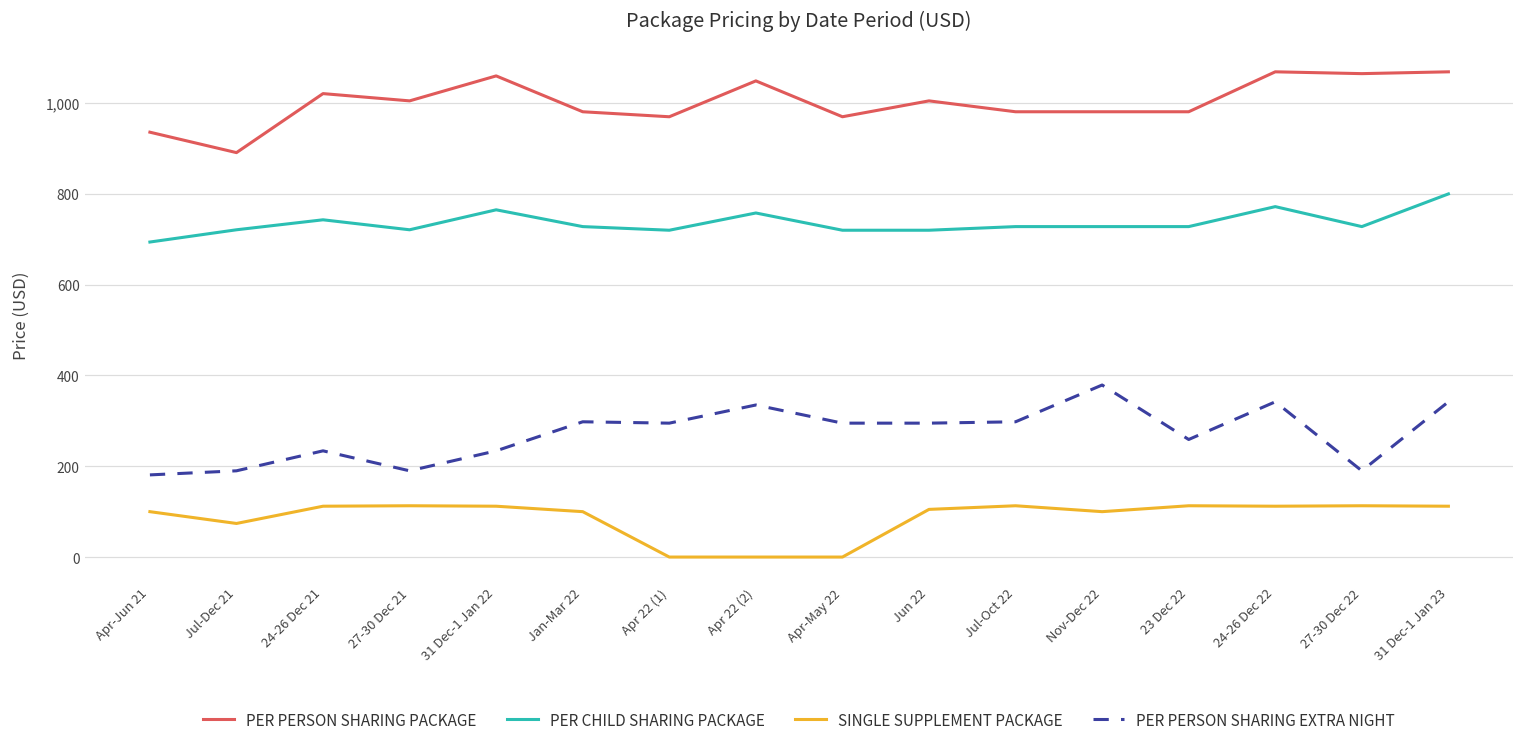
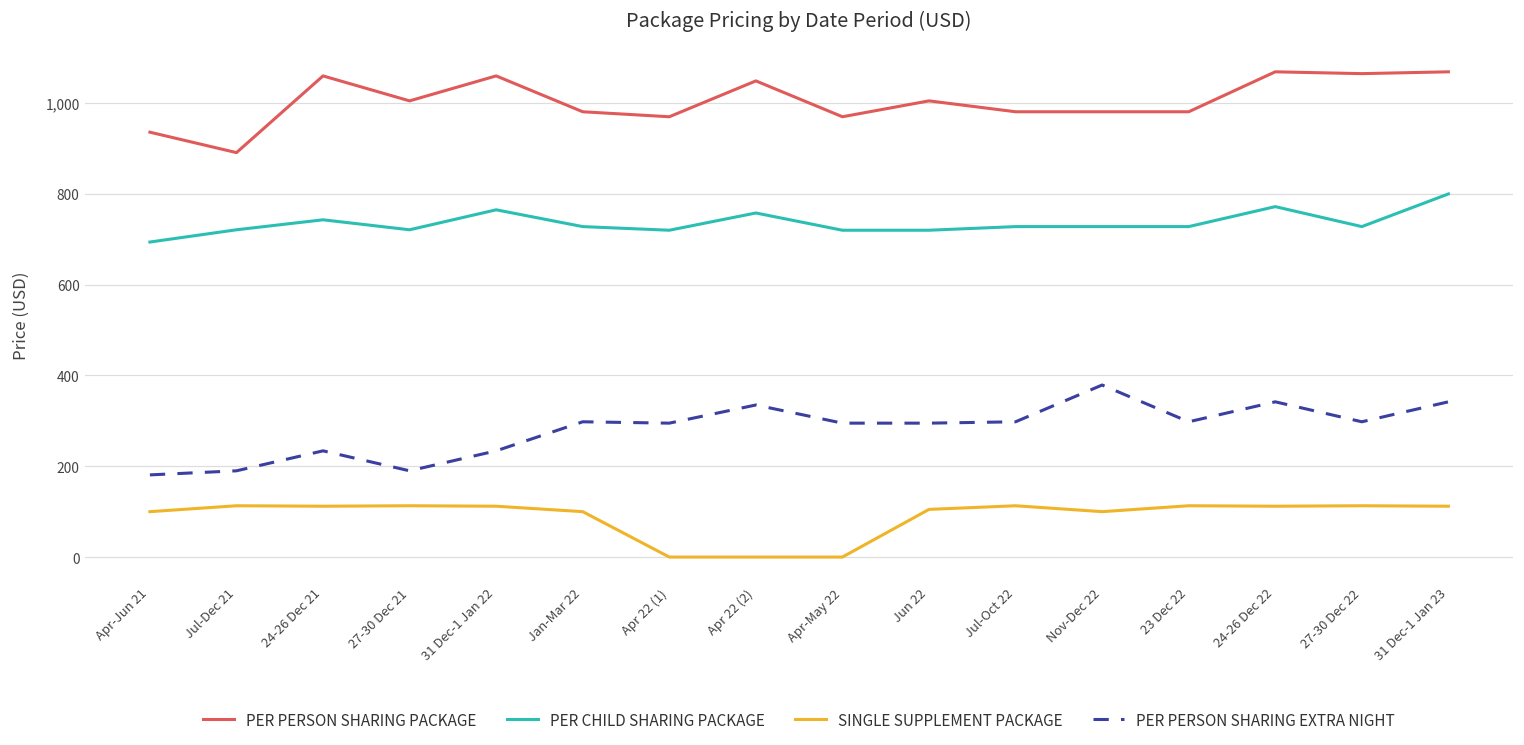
  {
    "PER PERSON SHARING PACKAGE": {
      "Apr-Jun 21": "940",
      "Jul-Dec 21": "890",
-     "24-26 Dec 21": "1,020",
+     "24-26 Dec 21": "1,060",
      "27-30 Dec 21": "1,010",
      "31 Dec-1 Jan 22": "1,060",
      "Jan-Mar 22": "980",
      "Apr 22 (1)": "970",
      "Apr 22 (2)": "1,050",
      "Apr-May 22": "970",
      "Jun 22": "1,010",
      "Jul-Oct 22": "980",
      "Nov-Dec 22": "980",
      "23 Dec 22": "980",
      "24-26 Dec 22": "1,070",
      "27-30 Dec 22": "1,070",
      "31 Dec-1 Jan 23": "1,070"
    },
    "PER CHILD SHARING PACKAGE": {
      "Apr-Jun 21": "690",
      "Jul-Dec 21": "720",
      "24-26 Dec 21": "740",
      "27-30 Dec 21": "720",
      "31 Dec-1 Jan 22": "770",
      "Jan-Mar 22": "730",
      "Apr 22 (1)": "720",
      "Apr 22 (2)": "760",
      "Apr-May 22": "720",
      "Jun 22": "720",
      "Jul-Oct 22": "730",
      "Nov-Dec 22": "730",
      "23 Dec 22": "730",
      "24-26 Dec 22": "770",
      "27-30 Dec 22": "730",
      "31 Dec-1 Jan 23": "800"
    },
    "SINGLE SUPPLEMENT PACKAGE": {
      "Apr-Jun 21": "100",
-     "Jul-Dec 21": "70",
+     "Jul-Dec 21": "110",
      "24-26 Dec 21": "110",
      "27-30 Dec 21": "110",
      "31 Dec-1 Jan 22": "110",
      "Jan-Mar 22": "100",
      "Apr 22 (1)": "0",
      "Apr 22 (2)": "0",
      "Apr-May 22": "0",
      "Jun 22": "110",
      "Jul-Oct 22": "110",
      "Nov-Dec 22": "100",
      "23 Dec 22": "110",
      "24-26 Dec 22": "110",
      "27-30 Dec 22": "110",
      "31 Dec-1 Jan 23": "110"
    },
    "PER PERSON SHARING EXTRA NIGHT": {
      "Apr-Jun 21": "180",
      "Jul-Dec 21": "190",
      "24-26 Dec 21": "230",
      "27-30 Dec 21": "190",
      "31 Dec-1 Jan 22": "230",
      "Jan-Mar 22": "300",
      "Apr 22 (1)": "300",
      "Apr 22 (2)": "340",
      "Apr-May 22": "300",
      "Jun 22": "300",
      "Jul-Oct 22": "300",
      "Nov-Dec 22": "380",
-     "23 Dec 22": "260",
+     "23 Dec 22": "300",
      "24-26 Dec 22": "340",
-     "27-30 Dec 22": "190",
+     "27-30 Dec 22": "300",
      "31 Dec-1 Jan 23": "340"
    }
  }
